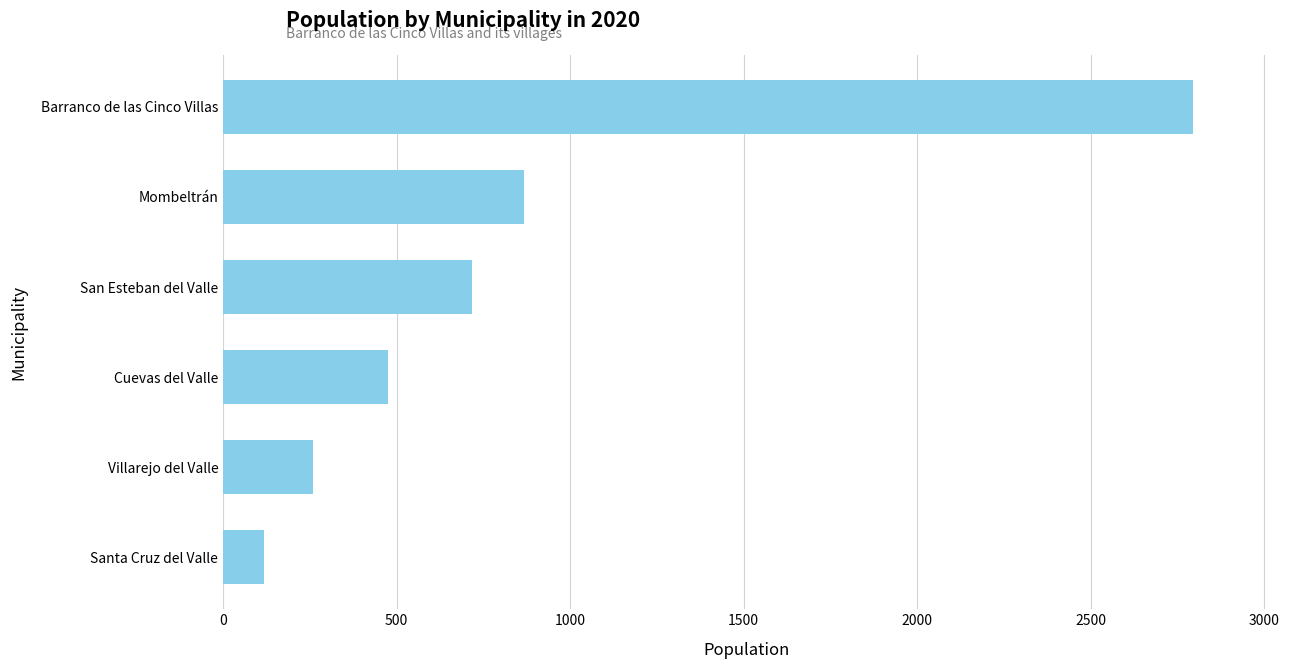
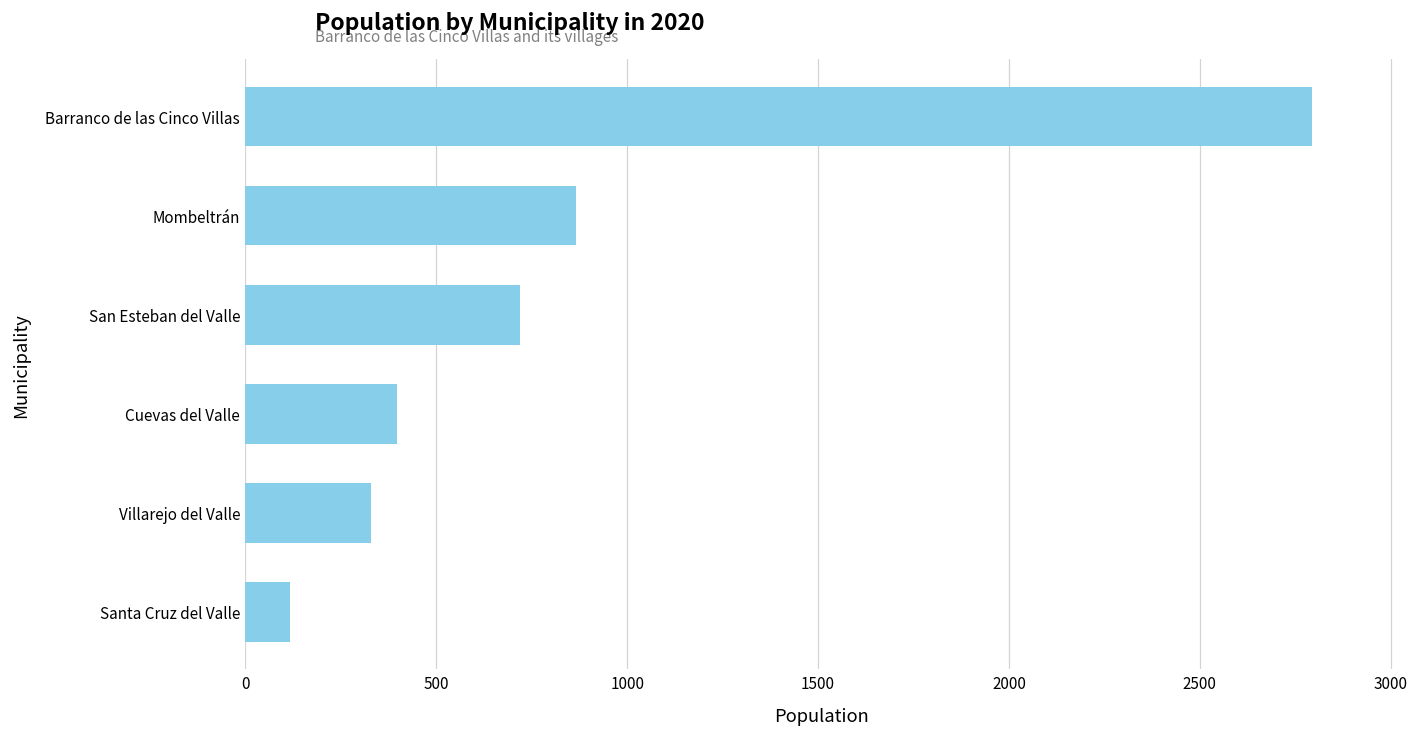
  {
    "Barranco de las Cinco Villas": 2800,
    "Mombeltrán": 870,
    "San Esteban del Valle": 720,
-   "Cuevas del Valle": 480,
-   "Villarejo del Valle": 260,
+   "Cuevas del Valle": 400,
+   "Villarejo del Valle": 330,
    "Santa Cruz del Valle": 120
  }
